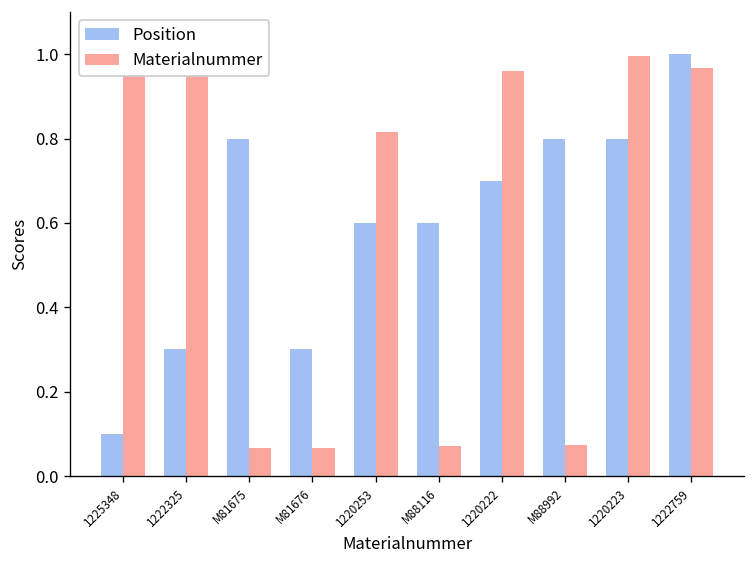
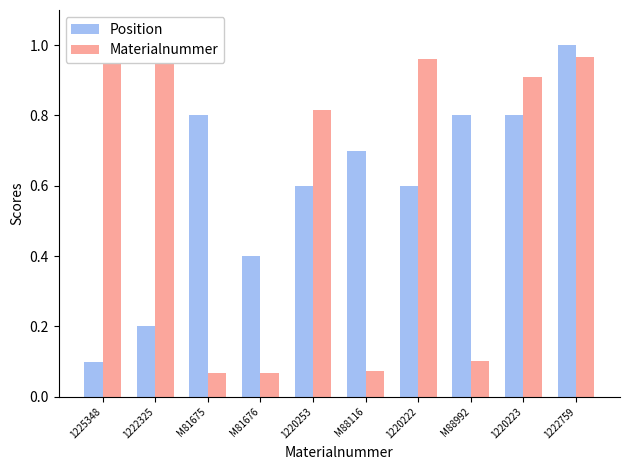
  {
    "Position": {
      "1225348": 0.10,
-     "1222325": 0.30,
+     "1222325": 0.20,
      "M81675": 0.80,
-     "M81676": 0.30,
+     "M81676": 0.40,
      "1220253": 0.60,
-     "M88116": 0.60,
-     "1220222": 0.70,
+     "M88116": 0.70,
+     "1220222": 0.60,
      "M88992": 0.80,
      "1220223": 0.80,
      "1222759": 1.00
    },
    "Materialnummer": {
      "M81675": 0.07,
      "M81676": 0.07,
      "1220253": 0.82,
      "M88116": 0.07,
      "1220222": 0.96,
-     "M88992": 0.07,
-     "1220223": 1.00,
+     "M88992": 0.10,
+     "1220223": 0.91,
      "1222759": 0.97
    }
  }
